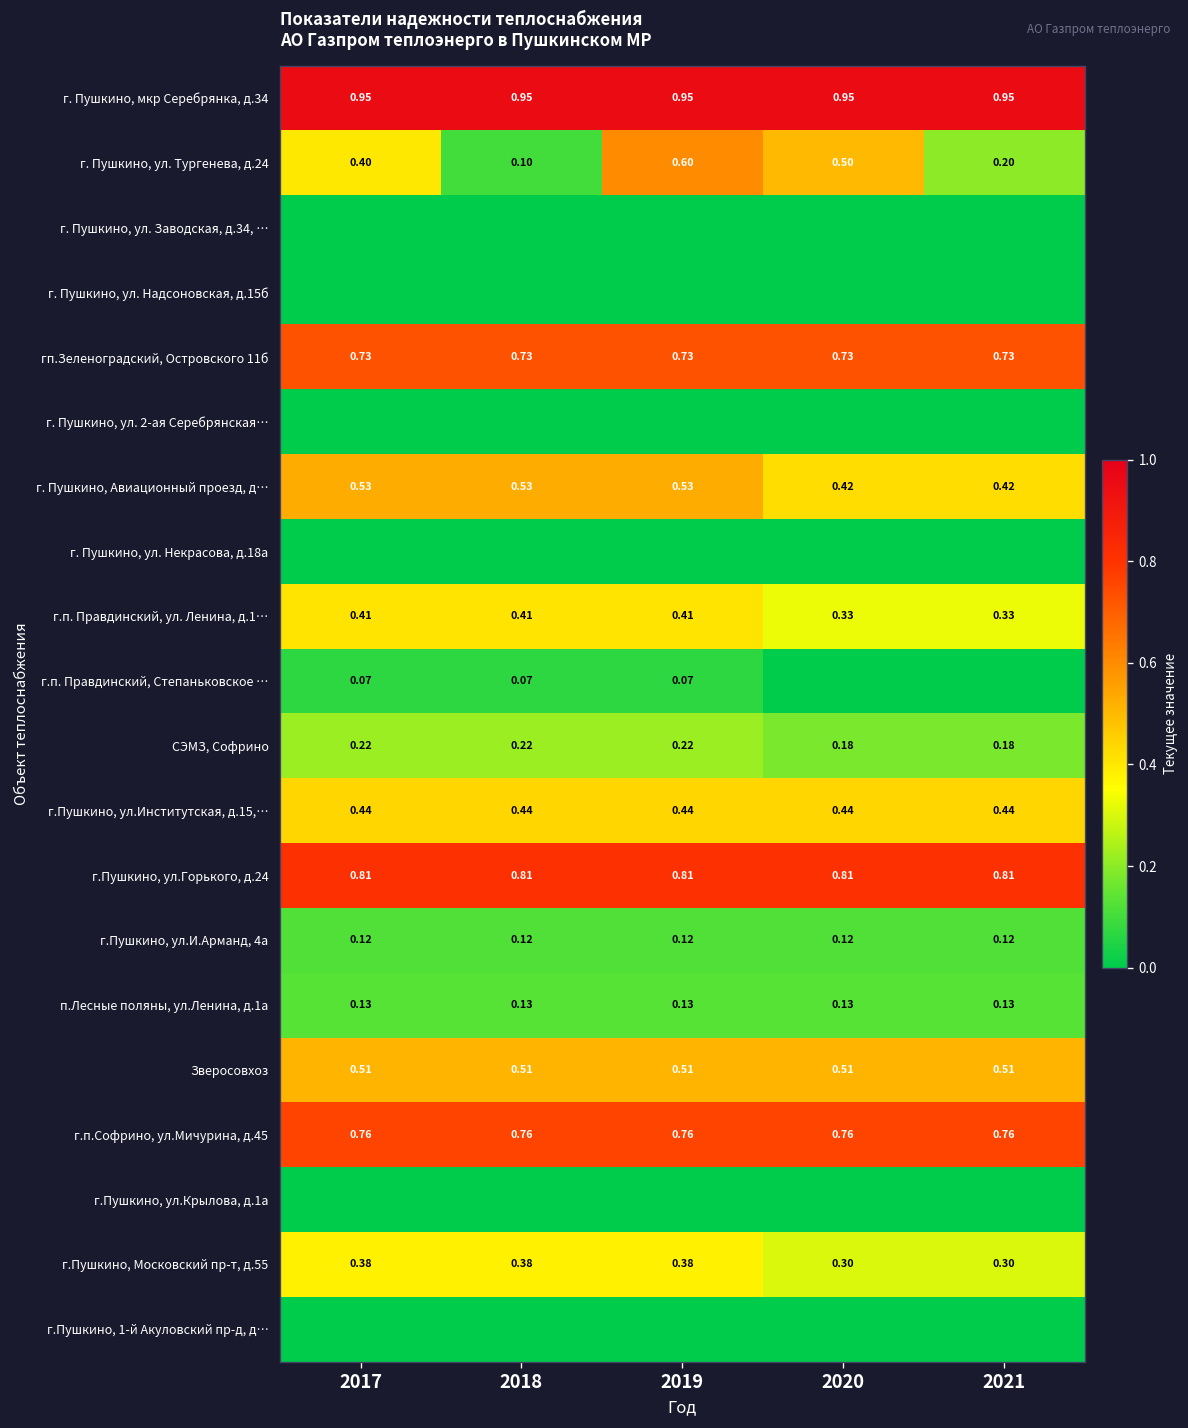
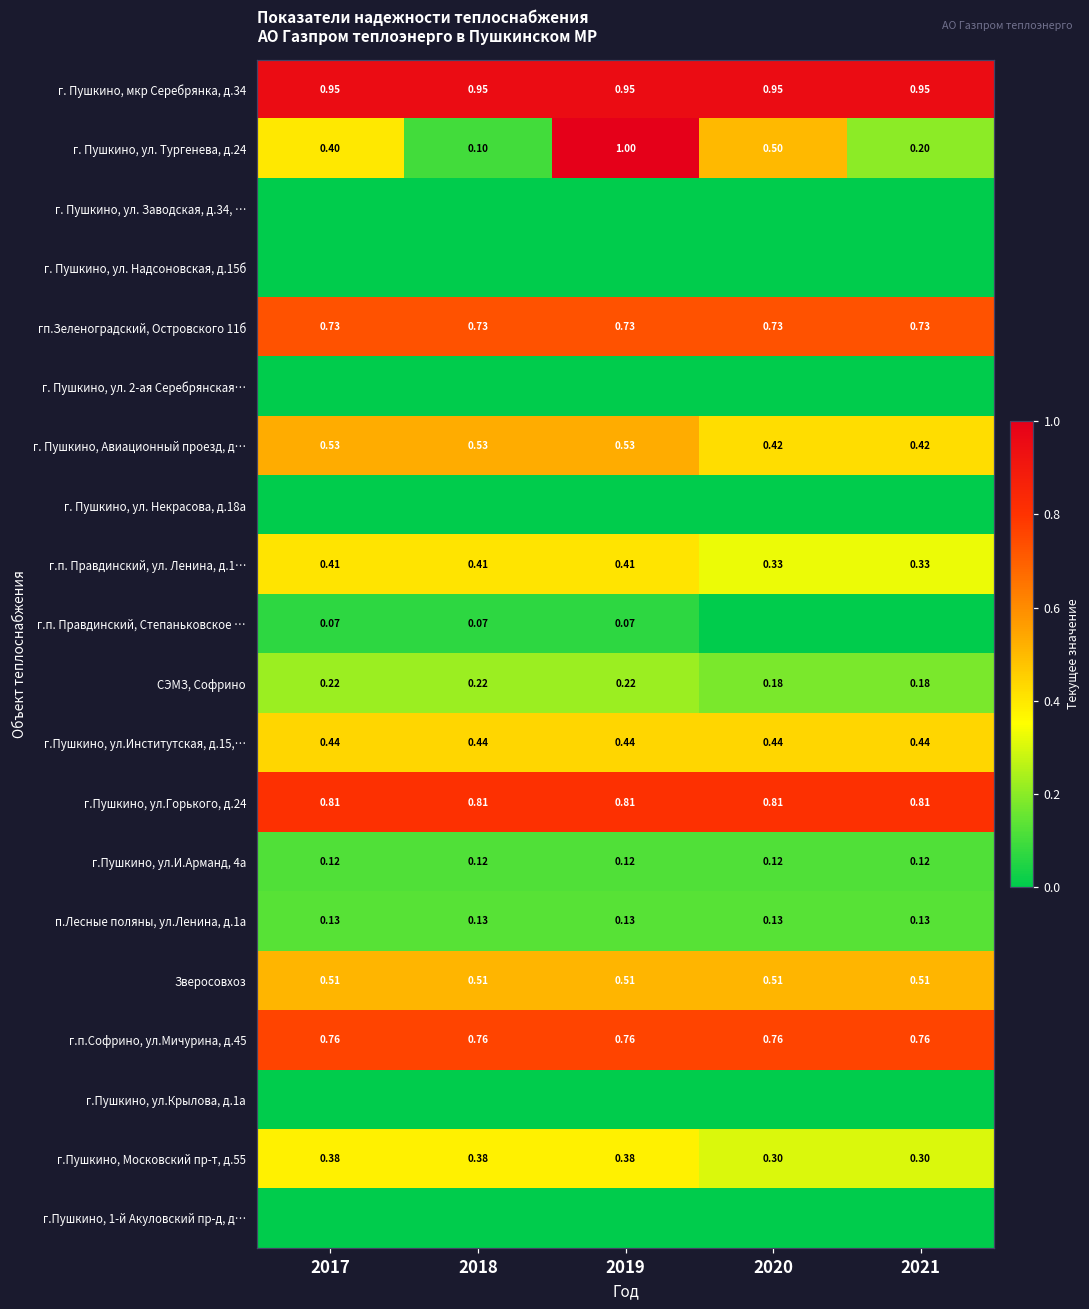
  {
    "г. Пушкино, мкр Серебрянка, д.34": {
      "2017": 0.95,
      "2018": 0.95,
      "2019": 0.95,
      "2020": 0.95,
      "2021": 0.95
    },
    "г. Пушкино, ул. Тургенева, д.24": {
      "2017": 0.40,
      "2018": 0.10,
-     "2019": 0.60,
+     "2019": 1.00,
      "2020": 0.50,
      "2021": 0.20
    },
    "гп.Зеленоградский, Островского 11б": {
      "2017": 0.73,
      "2018": 0.73,
      "2019": 0.73,
      "2020": 0.73,
      "2021": 0.73
    },
    "г. Пушкино, Авиационный проезд, д…": {
      "2017": 0.53,
      "2018": 0.53,
      "2019": 0.53,
      "2020": 0.42,
      "2021": 0.42
    },
    "г.п. Правдинский, ул. Ленина, д.1…": {
      "2017": 0.41,
      "2018": 0.41,
      "2019": 0.41,
      "2020": 0.33,
      "2021": 0.33
    },
    "г.п. Правдинский, Степаньковское …": {
      "2017": 0.07,
      "2018": 0.07,
      "2019": 0.07
    },
    "СЭМЗ, Софрино": {
      "2017": 0.22,
      "2018": 0.22,
      "2019": 0.22,
      "2020": 0.18,
      "2021": 0.18
    },
    "г.Пушкино, ул.Институтская, д.15,…": {
      "2017": 0.44,
      "2018": 0.44,
      "2019": 0.44,
      "2020": 0.44,
      "2021": 0.44
    },
    "г.Пушкино, ул.Горького, д.24": {
      "2017": 0.81,
      "2018": 0.81,
      "2019": 0.81,
      "2020": 0.81,
      "2021": 0.81
    },
    "г.Пушкино, ул.И.Арманд, 4а": {
      "2017": 0.12,
      "2018": 0.12,
      "2019": 0.12,
      "2020": 0.12,
      "2021": 0.12
    },
    "п.Лесные поляны, ул.Ленина, д.1а": {
      "2017": 0.13,
      "2018": 0.13,
      "2019": 0.13,
      "2020": 0.13,
      "2021": 0.13
    },
    "Зверосовхоз": {
      "2017": 0.51,
      "2018": 0.51,
      "2019": 0.51,
      "2020": 0.51,
      "2021": 0.51
    },
    "г.п.Софрино, ул.Мичурина, д.45": {
      "2017": 0.76,
      "2018": 0.76,
      "2019": 0.76,
      "2020": 0.76,
      "2021": 0.76
    },
    "г.Пушкино, Московский пр-т, д.55": {
      "2017": 0.38,
      "2018": 0.38,
      "2019": 0.38,
      "2020": 0.30,
      "2021": 0.30
    }
  }
